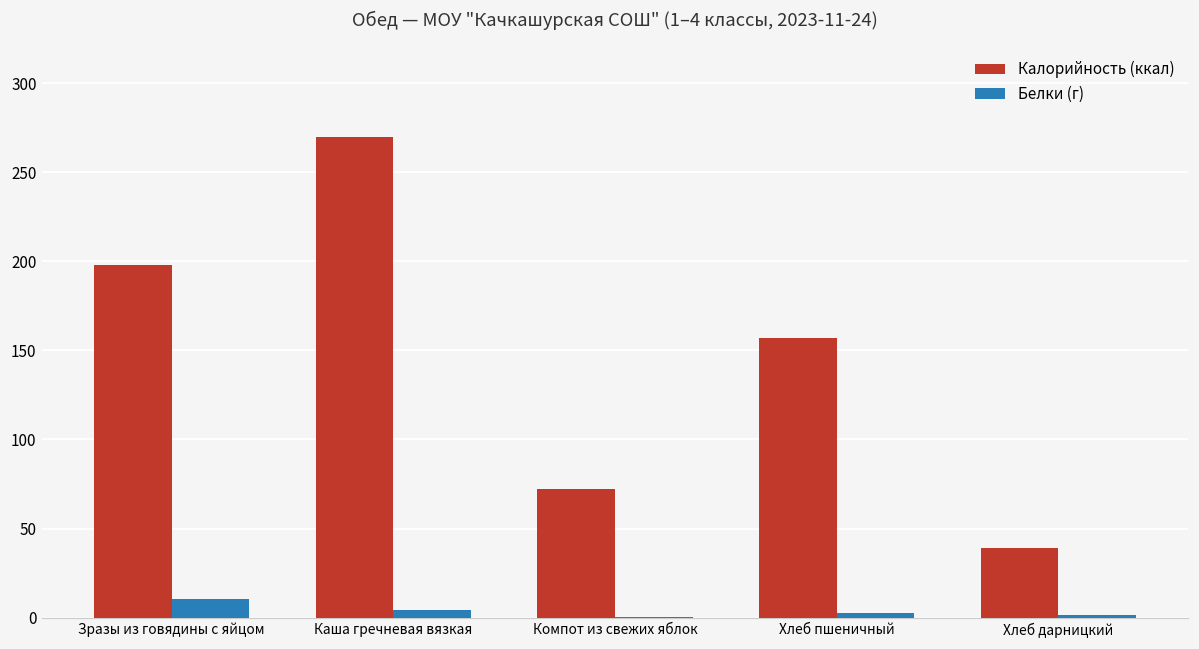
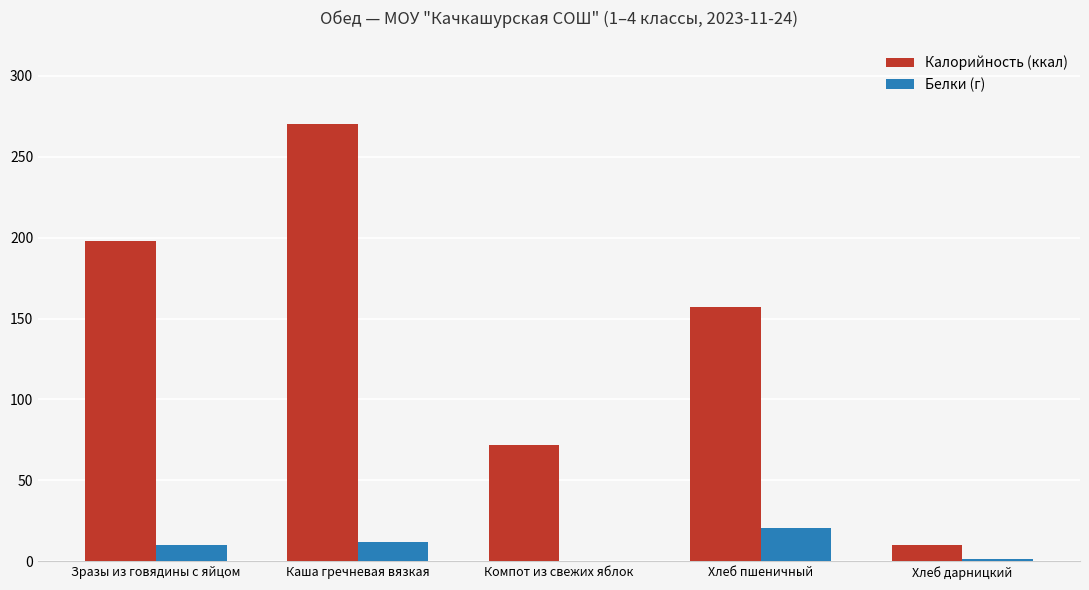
  {
    "Калорийность (ккал)": {
      "Зразы из говядины с яйцом": 198,
      "Каша гречневая вязкая": 270,
      "Компот из свежих яблок": 72,
      "Хлеб пшеничный": 157,
-     "Хлеб дарницкий": 39
+     "Хлеб дарницкий": 10
    },
    "Белки (г)": {
      "Зразы из говядины с яйцом": 10,
-     "Каша гречневая вязкая": 4,
-     "Хлеб пшеничный": 3
+     "Каша гречневая вязкая": 12,
+     "Хлеб пшеничный": 21
    }
  }
